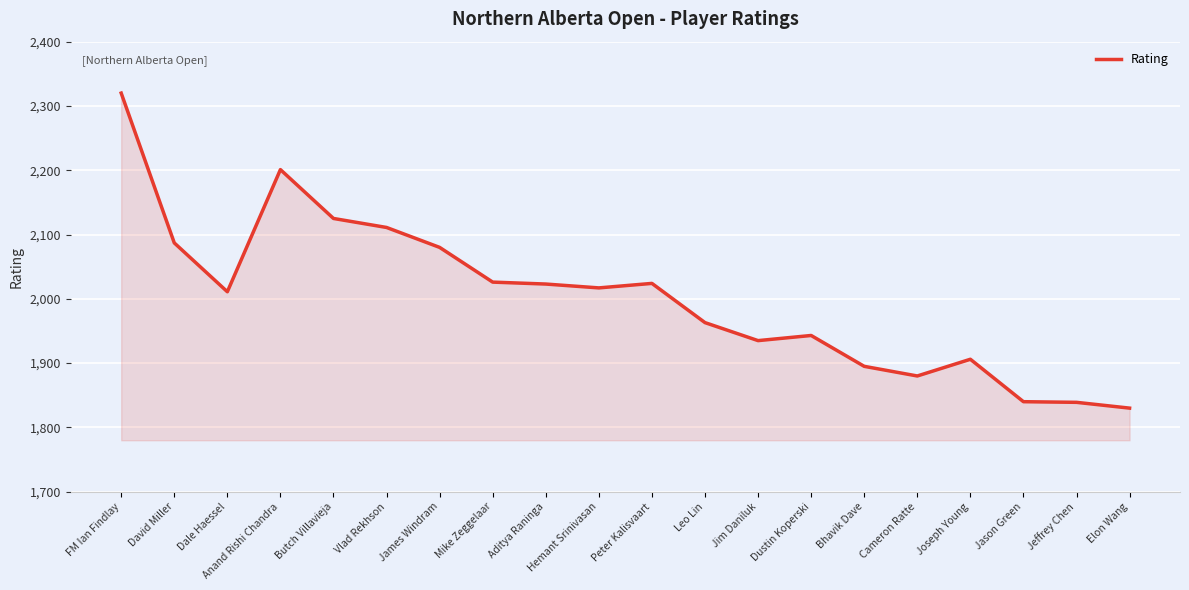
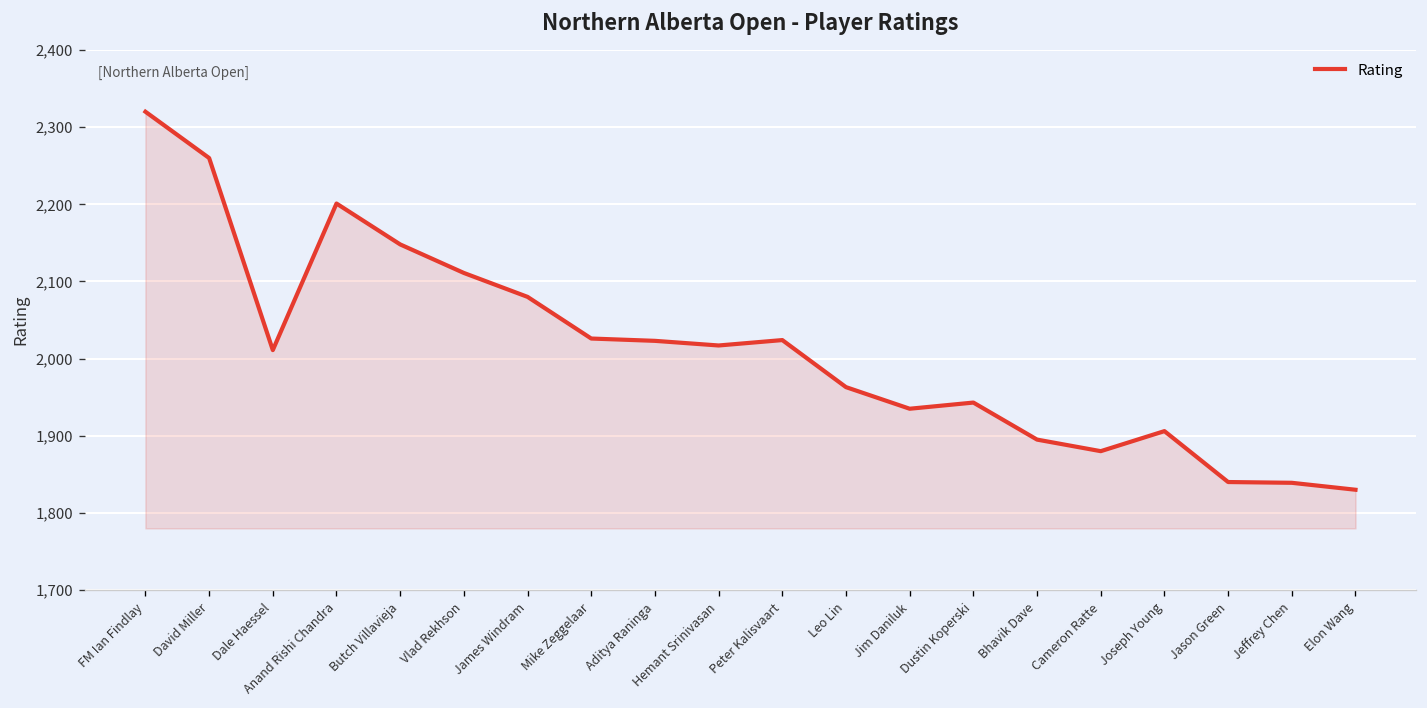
  {
    "FM Ian Findlay": "2,320",
-   "David Miller": "2,090",
+   "David Miller": "2,260",
    "Dale Haessel": "2,010",
    "Anand Rishi Chandra": "2,200",
-   "Butch Villavieja": "2,130",
+   "Butch Villavieja": "2,150",
    "Vlad Rekhson": "2,110",
    "James Windram": "2,080",
    "Mike Zeggelaar": "2,030",
    "Aditya Raninga": "2,020",
    "Hemant Srinivasan": "2,020",
    "Peter Kalisvaart": "2,020",
    "Leo Lin": "1,960",
    "Jim Daniluk": "1,940",
    "Dustin Koperski": "1,940",
    "Bhavik Dave": "1,900",
    "Cameron Ratte": "1,880",
    "Joseph Young": "1,910",
    "Jason Green": "1,840",
    "Jeffrey Chen": "1,840",
    "Elon Wang": "1,830"
  }
